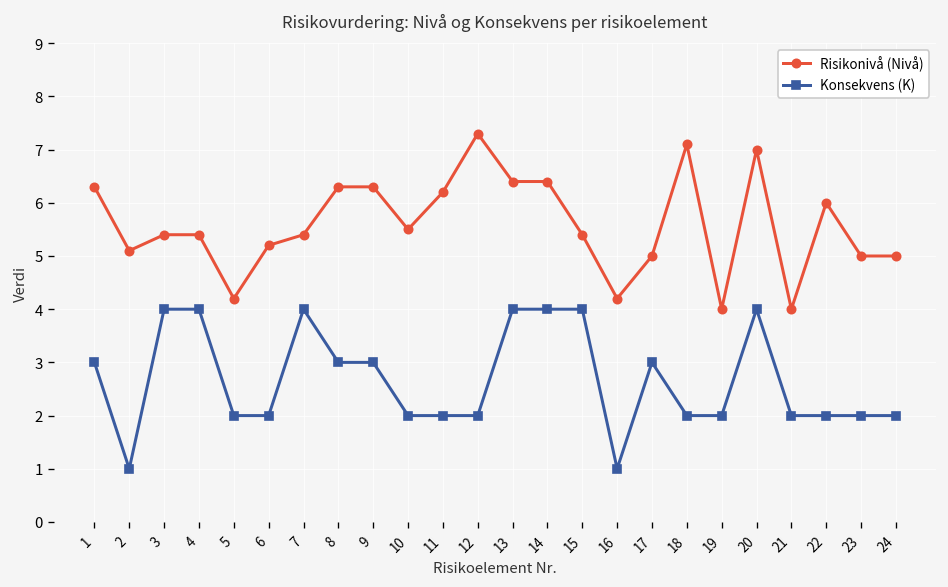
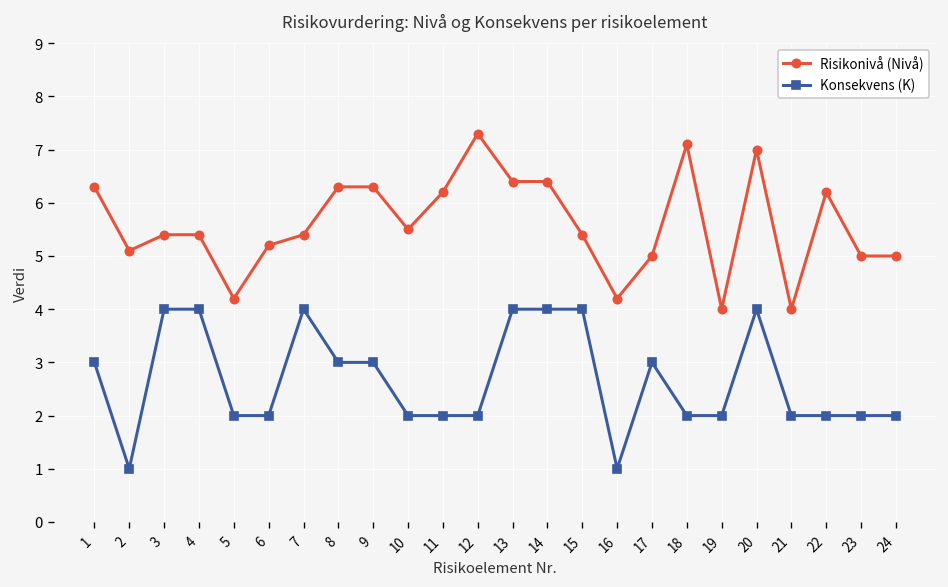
  {
    "Risikonivå (Nivå)": {
      "1": 6.3,
      "2": 5.1,
      "3": 5.4,
      "4": 5.4,
      "5": 4.2,
      "6": 5.2,
      "7": 5.4,
      "8": 6.3,
      "9": 6.3,
      "10": 5.5,
      "11": 6.2,
      "12": 7.3,
      "13": 6.4,
      "14": 6.4,
      "15": 5.4,
      "16": 4.2,
      "17": 5.0,
      "18": 7.1,
      "19": 4.0,
      "20": 7.0,
      "21": 4.0,
-     "22": 6.0,
+     "22": 6.2,
      "23": 5.0,
      "24": 5.0
    },
    "Konsekvens (K)": {
      "1": 3.0,
      "2": 1.0,
      "3": 4.0,
      "4": 4.0,
      "5": 2.0,
      "6": 2.0,
      "7": 4.0,
      "8": 3.0,
      "9": 3.0,
      "10": 2.0,
      "11": 2.0,
      "12": 2.0,
      "13": 4.0,
      "14": 4.0,
      "15": 4.0,
      "16": 1.0,
      "17": 3.0,
      "18": 2.0,
      "19": 2.0,
      "20": 4.0,
      "21": 2.0,
      "22": 2.0,
      "23": 2.0,
      "24": 2.0
    }
  }
